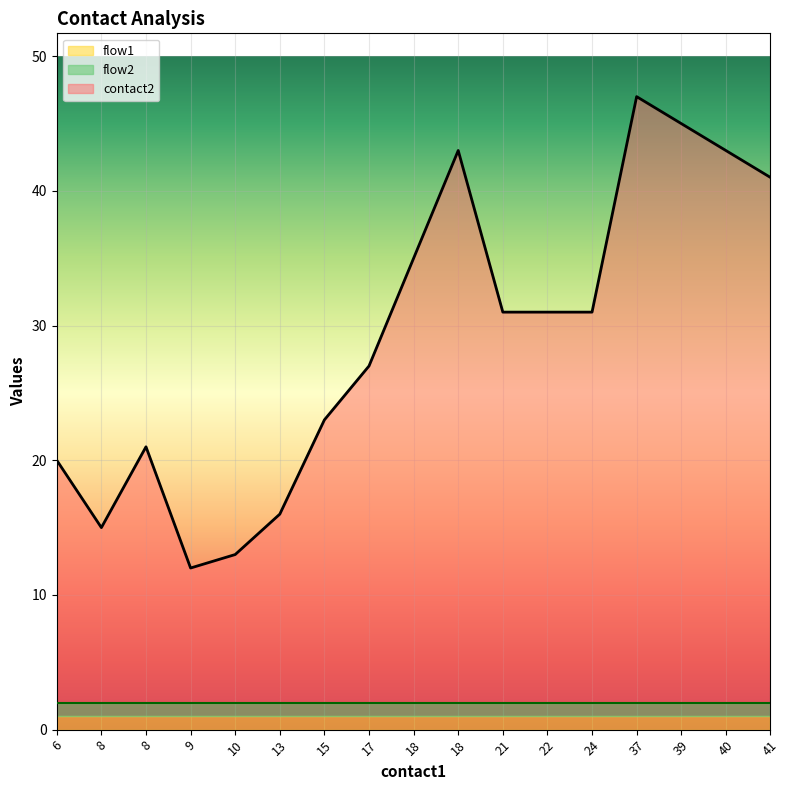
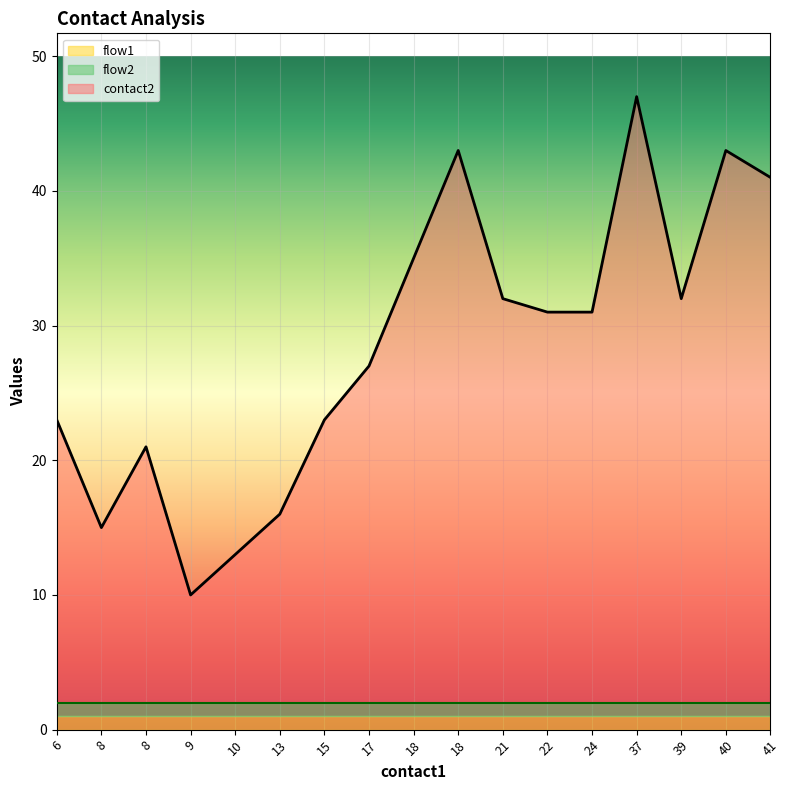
  {
    "contact2": {
-     "6": 20,
-     "9": 12,
+     "6": 23,
+     "9": 10,
      "10": 13,
      "13": 16,
      "15": 23,
      "17": 27,
-     "21": 31,
+     "21": 32,
      "22": 31,
      "24": 31,
      "37": 47,
-     "39": 45,
+     "39": 32,
      "40": 43,
      "41": 41
    },
    "flow1": {
      "6": 1,
      "9": 1,
      "10": 1,
      "13": 1,
      "15": 1,
      "17": 1,
      "21": 1,
      "22": 1,
      "24": 1,
      "37": 1,
      "39": 1,
      "40": 1,
      "41": 1
    },
    "flow2": {
      "6": 2,
      "9": 2,
      "10": 2,
      "13": 2,
      "15": 2,
      "17": 2,
      "21": 2,
      "22": 2,
      "24": 2,
      "37": 2,
      "39": 2,
      "40": 2,
      "41": 2
    }
  }
